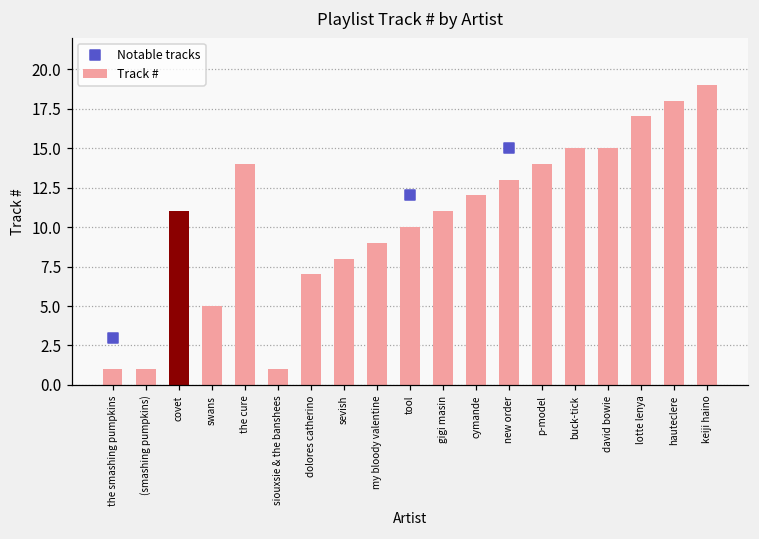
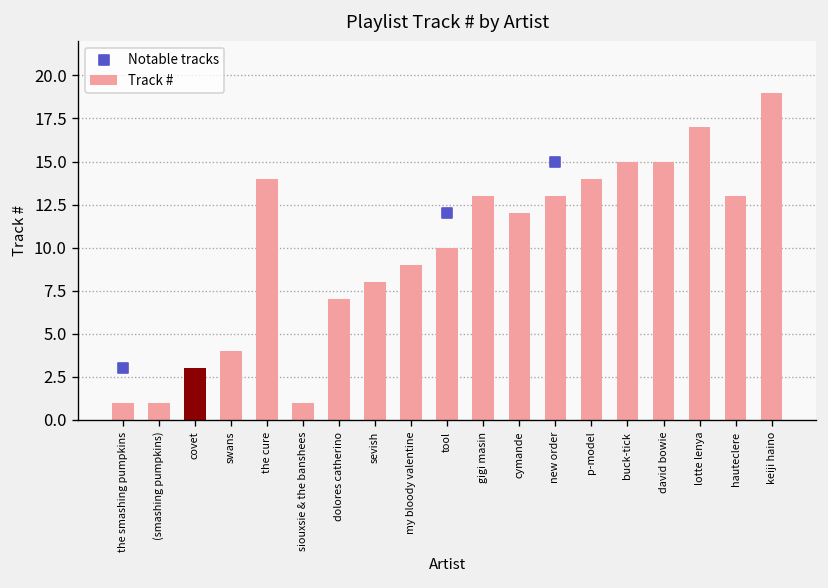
  {
    "Track #": {
      "the smashing pumpkins": 1,
      "(smashing pumpkins)": 1,
-     "covet": 11,
-     "swans": 5,
+     "covet": 3,
+     "swans": 4,
      "the cure": 14,
      "siouxsie & the banshees": 1,
      "dolores catherino": 7,
      "sevish": 8,
      "my bloody valentine": 9,
      "tool": 10,
-     "gigi masin": 11,
+     "gigi masin": 13,
      "cymande": 12,
      "new order": 13,
      "p-model": 14,
      "buck-tick": 15,
      "david bowie": 15,
      "lotte lenya": 17,
-     "hauteclere": 18,
+     "hauteclere": 13,
      "keiji haino": 19
    }
  }
